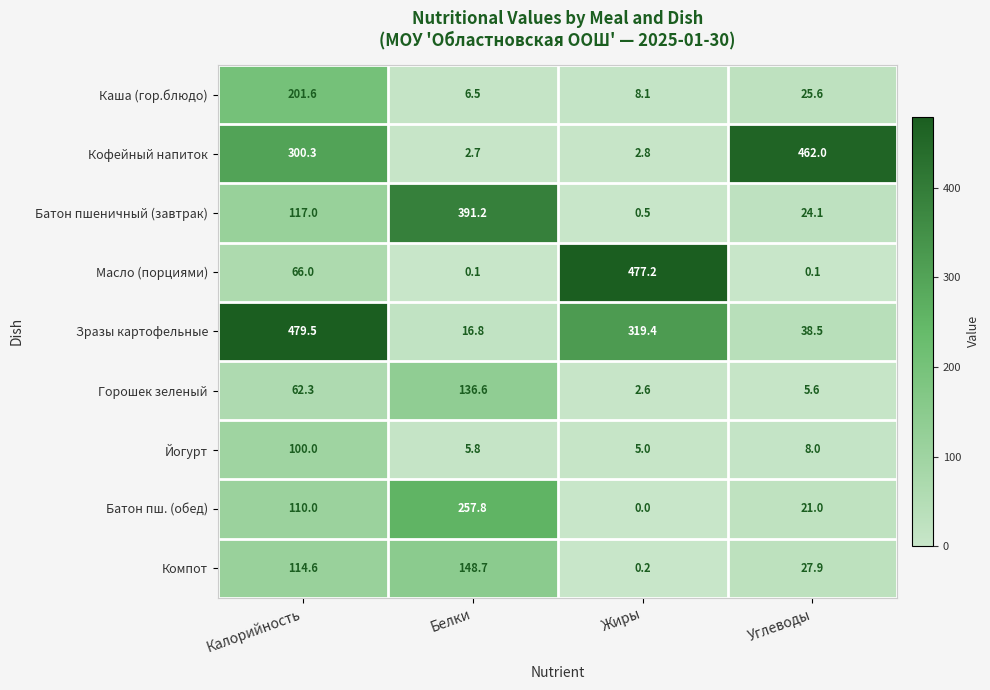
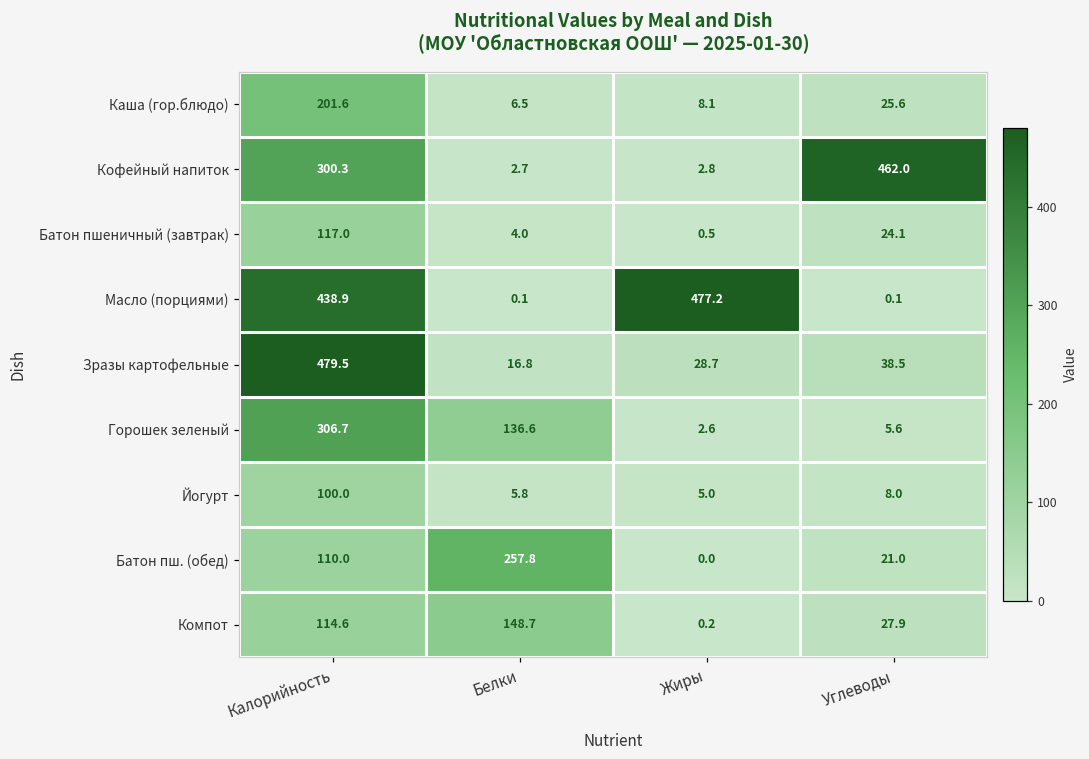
  {
    "Каша (гор.блюдо)": {
      "Калорийность": 201.6,
      "Белки": 6.5,
      "Жиры": 8.1,
      "Углеводы": 25.6
    },
    "Кофейный напиток": {
      "Калорийность": 300.3,
      "Белки": 2.7,
      "Жиры": 2.8,
      "Углеводы": 462.0
    },
    "Батон пшеничный (завтрак)": {
      "Калорийность": 117.0,
-     "Белки": 391.2,
+     "Белки": 4.0,
      "Жиры": 0.5,
      "Углеводы": 24.1
    },
    "Масло (порциями)": {
-     "Калорийность": 66.0,
+     "Калорийность": 438.9,
      "Белки": 0.1,
      "Жиры": 477.2,
      "Углеводы": 0.1
    },
    "Зразы картофельные": {
      "Калорийность": 479.5,
      "Белки": 16.8,
-     "Жиры": 319.4,
+     "Жиры": 28.7,
      "Углеводы": 38.5
    },
    "Горошек зеленый": {
-     "Калорийность": 62.3,
+     "Калорийность": 306.7,
      "Белки": 136.6,
      "Жиры": 2.6,
      "Углеводы": 5.6
    },
    "Йогурт": {
      "Калорийность": 100.0,
      "Белки": 5.8,
      "Жиры": 5.0,
      "Углеводы": 8.0
    },
    "Батон пш. (обед)": {
      "Калорийность": 110.0,
      "Белки": 257.8,
      "Жиры": 0.0,
      "Углеводы": 21.0
    },
    "Компот": {
      "Калорийность": 114.6,
      "Белки": 148.7,
      "Жиры": 0.2,
      "Углеводы": 27.9
    }
  }
